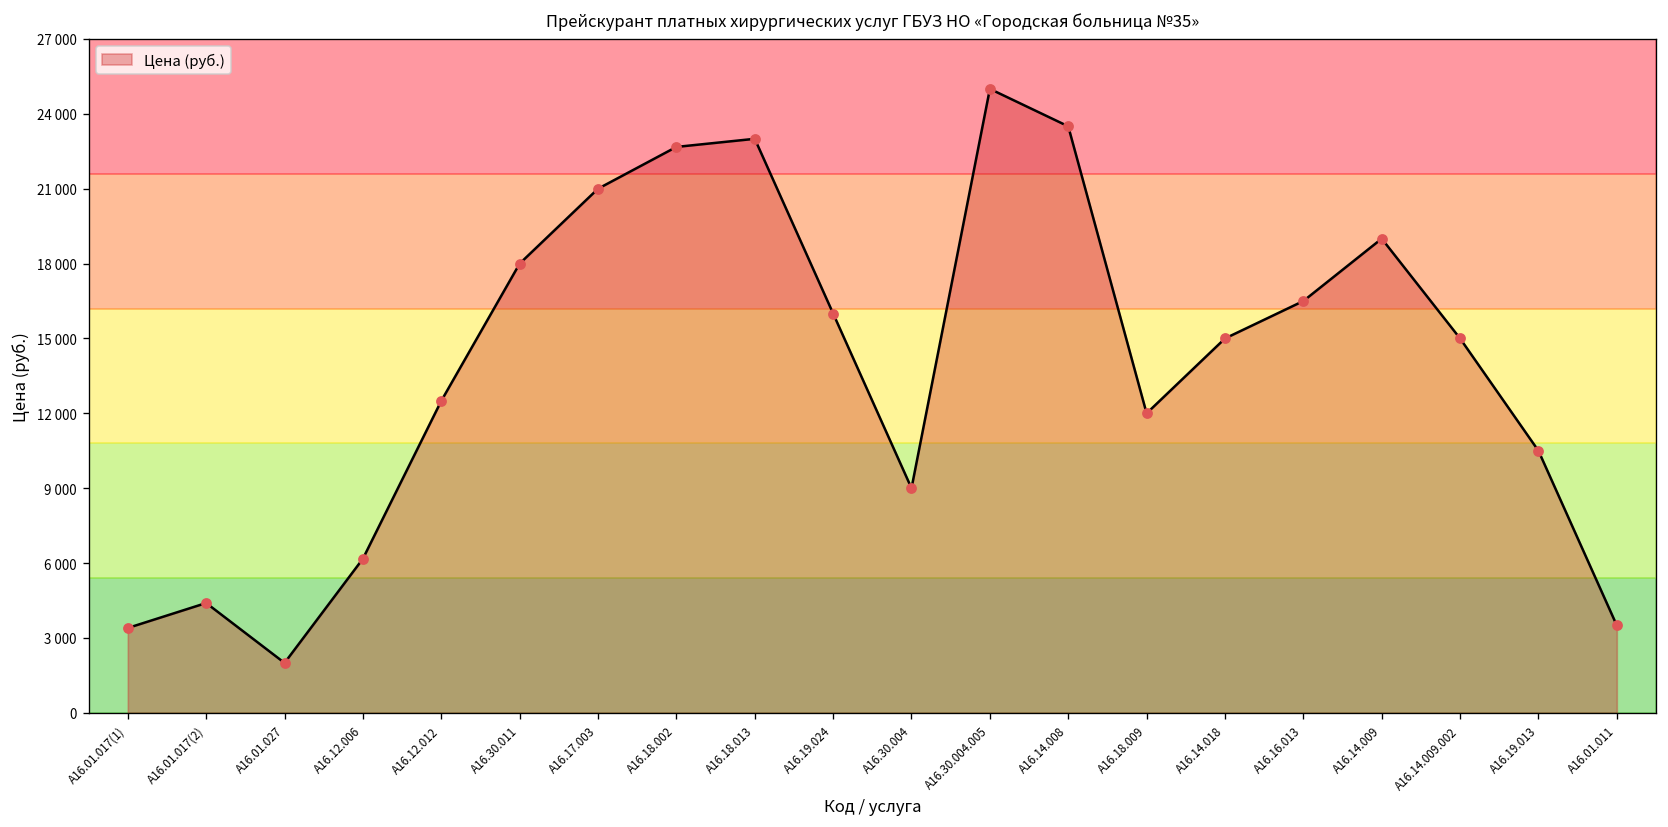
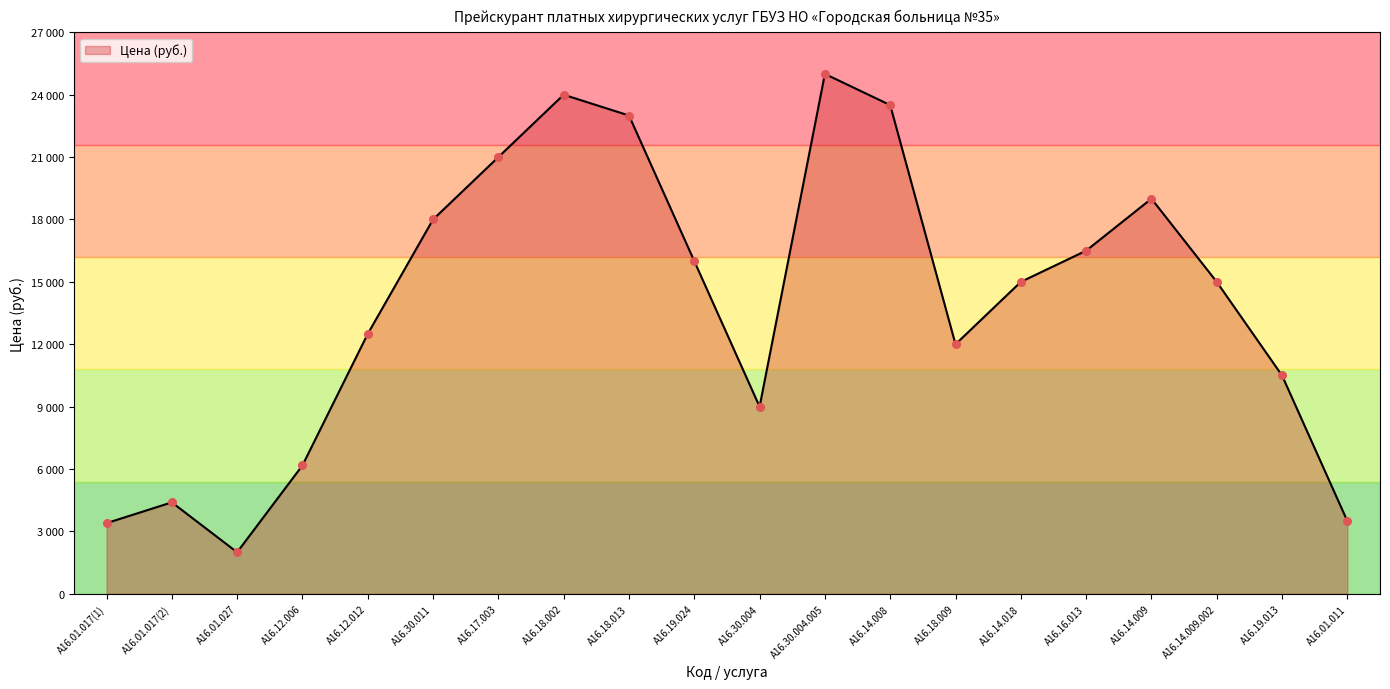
  {
    "А16.01.017(1)": 3400,
    "А16.01.017(2)": 4400,
    "А16.01.027": 2000,
    "А16.12.006": 6200,
    "А16.12.012": 12500,
    "А16.30.011": 18000,
    "А16.17.003": 21000,
-   "А16.18.002": 22700,
+   "А16.18.002": 24000,
    "А16.18.013": 23000,
    "А16.19.024": 16000,
    "А16.30.004": 9000,
    "А16.30.004.005": 25000,
    "А16.14.008": 23500,
    "А16.18.009": 12000,
    "А16.14.018": 15000,
    "А16.16.013": 16500,
    "А16.14.009": 19000,
    "А16.14.009.002": 15000,
    "А16.19.013": 10500,
    "А16.01.011": 3500
  }
